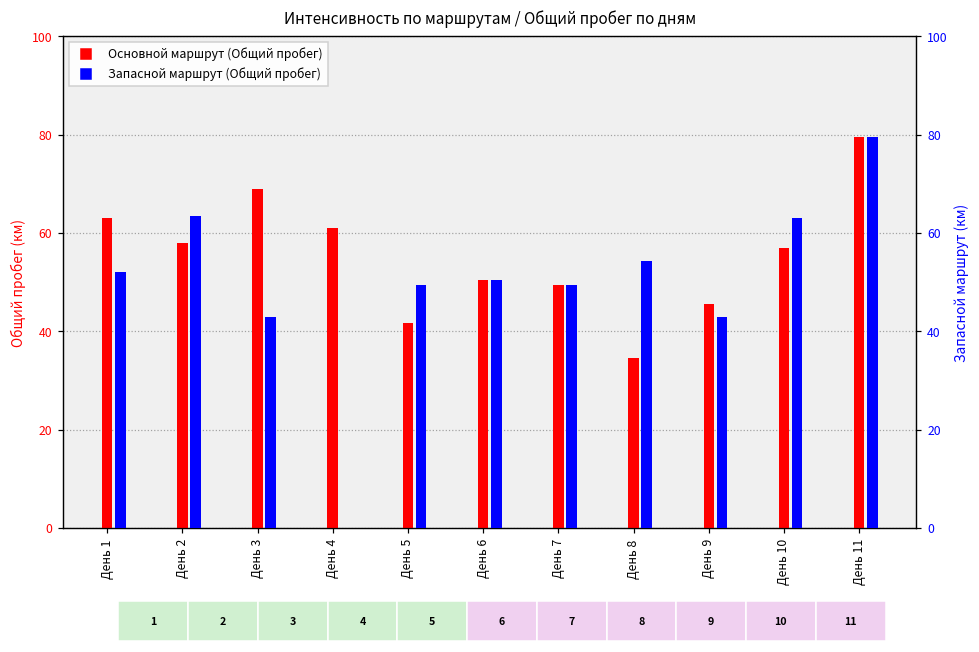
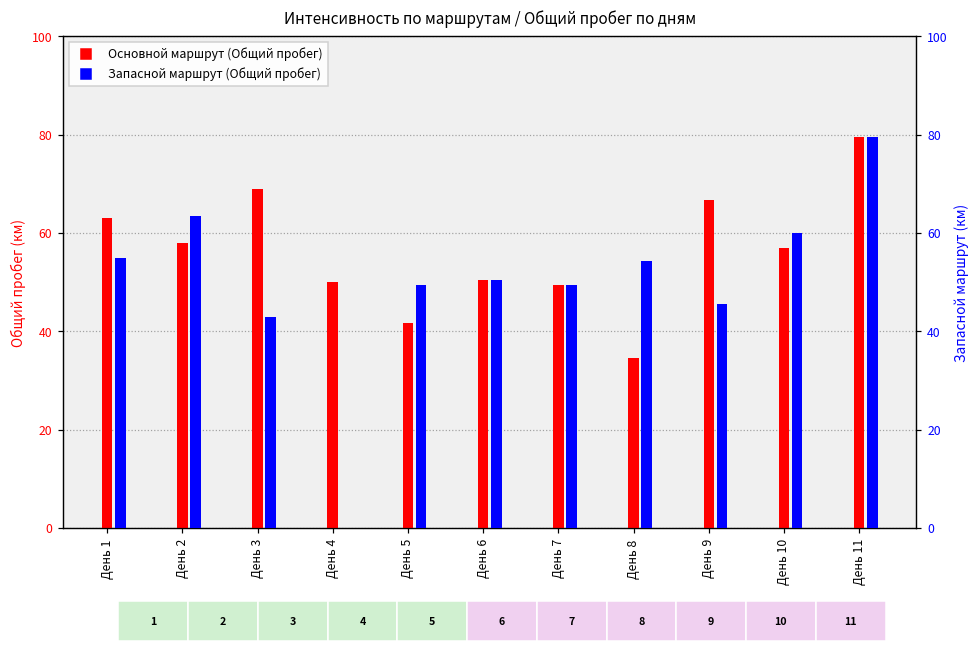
  {
    "Основной маршрут (Общий пробег)": {
      "День 1": 63,
      "День 2": 58,
      "День 3": 69,
-     "День 4": 61,
+     "День 4": 50,
      "День 5": 42,
      "День 6": 51,
      "День 7": 50,
      "День 8": 35,
-     "День 9": 46,
+     "День 9": 67,
      "День 10": 57,
      "День 11": 80
    },
    "Запасной маршрут (Общий пробег)": {
-     "День 1": 52,
+     "День 1": 55,
      "День 2": 64,
      "День 3": 43,
      "День 4": 0,
      "День 5": 50,
      "День 6": 51,
      "День 7": 50,
      "День 8": 54,
-     "День 9": 43,
-     "День 10": 63,
+     "День 9": 46,
+     "День 10": 60,
      "День 11": 80
    }
  }
